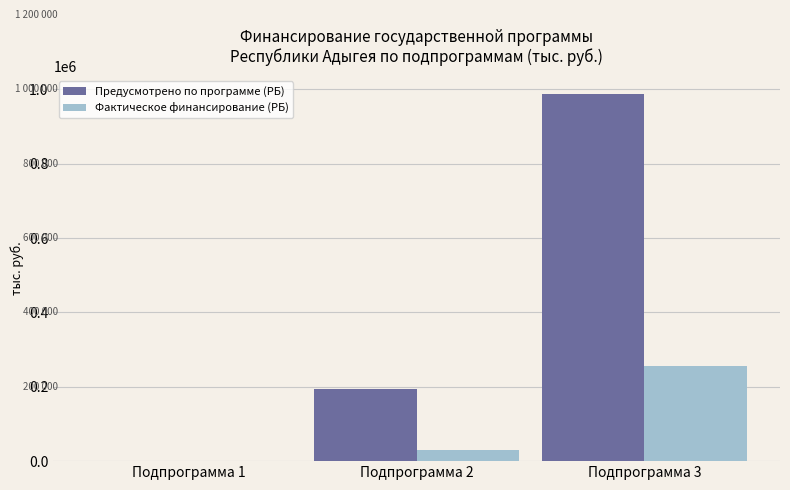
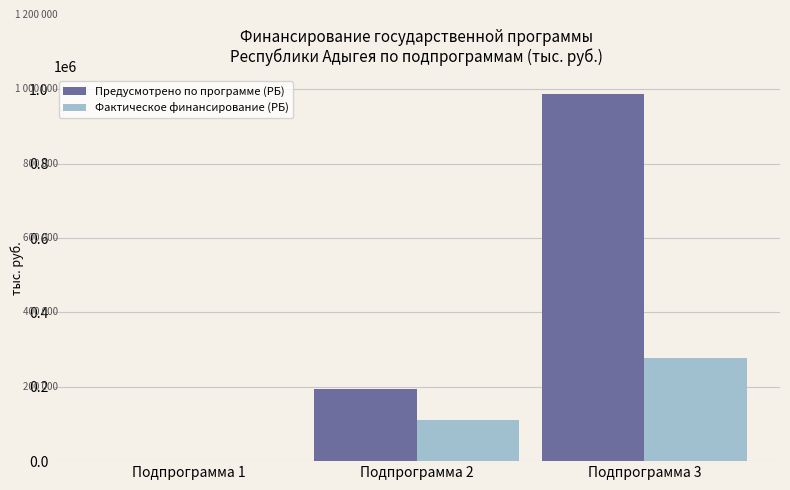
  {
    "Предусмотрено по программе (РБ)": {
      "Подпрограмма 1": 0,
      "Подпрограмма 2": 200000,
      "Подпрограмма 3": 990000
    },
    "Фактическое финансирование (РБ)": {
      "Подпрограмма 1": 0,
-     "Подпрограмма 2": 30000,
-     "Подпрограмма 3": 260000
+     "Подпрограмма 2": 110000,
+     "Подпрограмма 3": 280000
    }
  }
